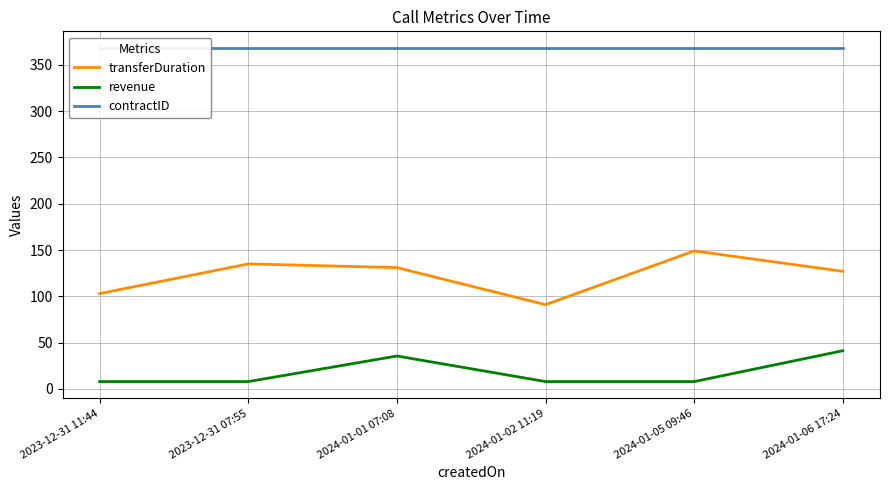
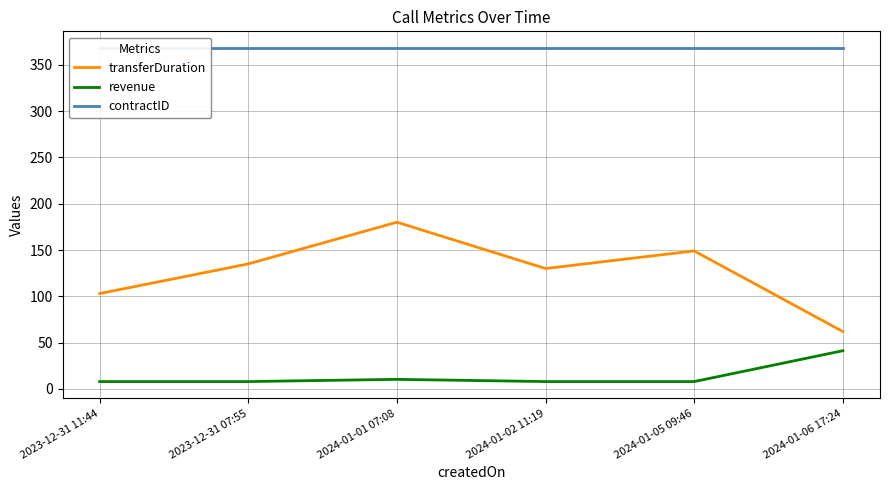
  {
    "transferDuration": {
      "2023-12-31 11:44": 100,
      "2023-12-31 07:55": 140,
-     "2024-01-01 07:08": 130,
-     "2024-01-02 11:19": 90,
+     "2024-01-01 07:08": 180,
+     "2024-01-02 11:19": 130,
      "2024-01-05 09:46": 150,
-     "2024-01-06 17:24": 130
+     "2024-01-06 17:24": 60
    },
    "revenue": {
      "2023-12-31 11:44": 10,
      "2023-12-31 07:55": 10,
-     "2024-01-01 07:08": 40,
+     "2024-01-01 07:08": 10,
      "2024-01-02 11:19": 10,
      "2024-01-05 09:46": 10,
      "2024-01-06 17:24": 40
    },
    "contractID": {
      "2023-12-31 07:55": 370,
      "2024-01-01 07:08": 370,
      "2024-01-02 11:19": 370,
      "2024-01-05 09:46": 370,
      "2024-01-06 17:24": 370
    }
  }
